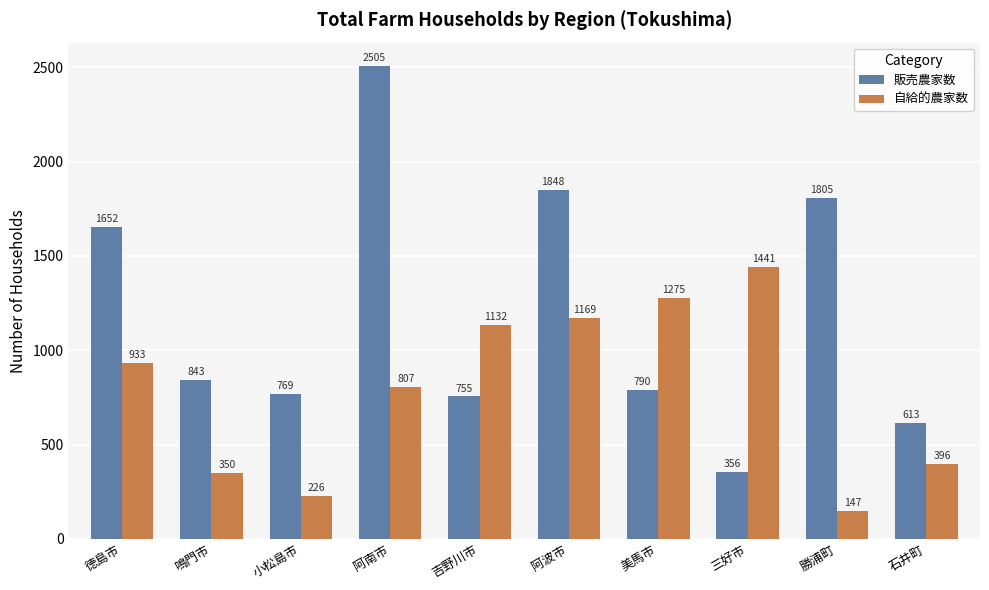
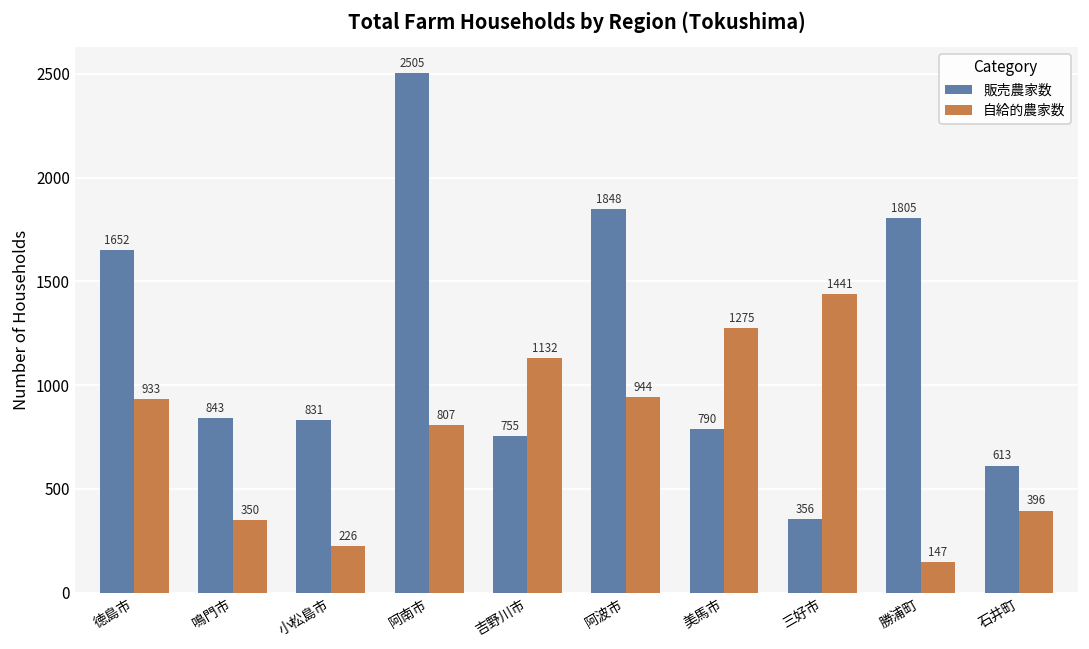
  {
    "販売農家数": {
      "徳島市": 1652,
      "鳴門市": 843,
-     "小松島市": 769,
+     "小松島市": 831,
      "阿南市": 2505,
      "吉野川市": 755,
      "阿波市": 1848,
      "美馬市": 790,
      "三好市": 356,
      "勝浦町": 1805,
      "石井町": 613
    },
    "自給的農家数": {
      "徳島市": 933,
      "鳴門市": 350,
      "小松島市": 226,
      "阿南市": 807,
      "吉野川市": 1132,
-     "阿波市": 1169,
+     "阿波市": 944,
      "美馬市": 1275,
      "三好市": 1441,
      "勝浦町": 147,
      "石井町": 396
    }
  }
